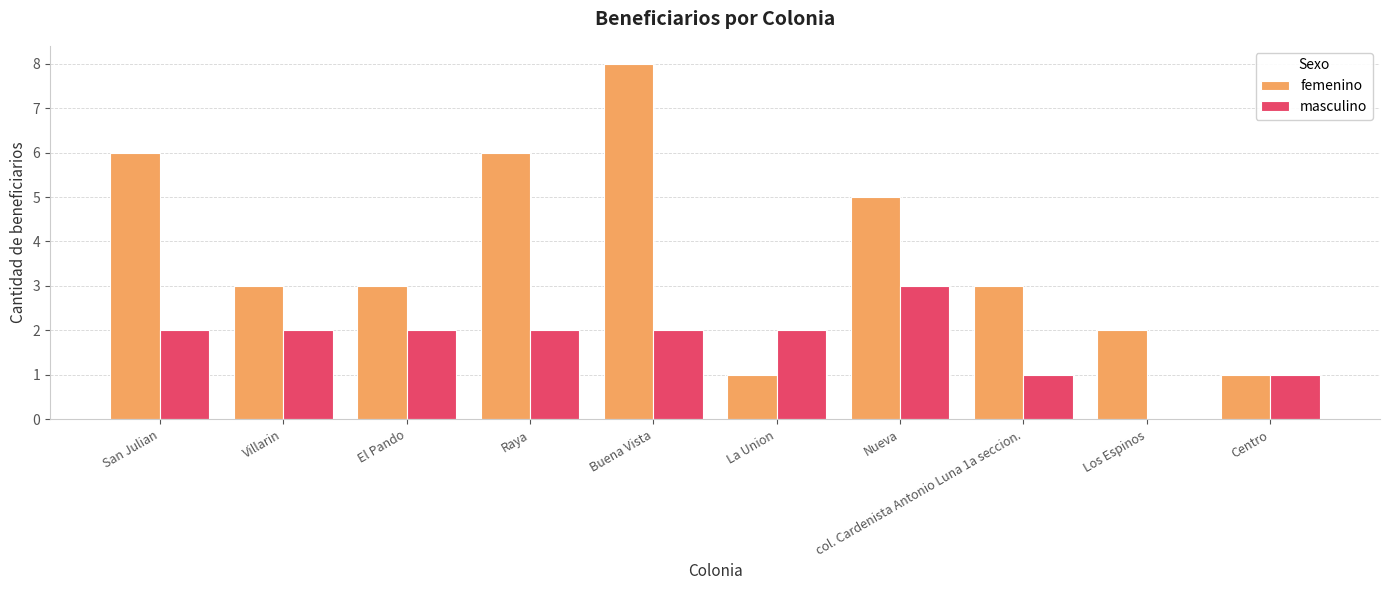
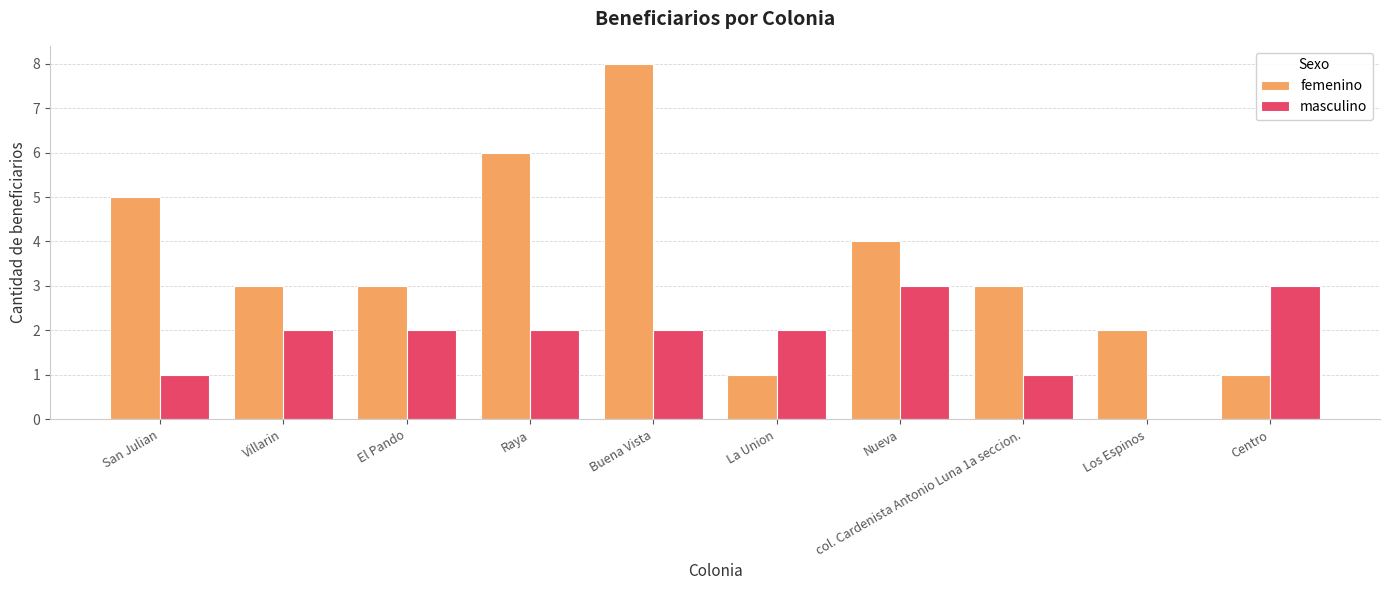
  {
    "femenino": {
-     "San Julian": 6,
+     "San Julian": 5,
      "Villarin": 3,
      "El Pando": 3,
      "Raya": 6,
      "Buena Vista": 8,
      "La Union": 1,
-     "Nueva": 5,
+     "Nueva": 4,
      "col. Cardenista Antonio Luna 1a seccion.": 3,
      "Los Espinos": 2,
      "Centro": 1
    },
    "masculino": {
-     "San Julian": 2,
+     "San Julian": 1,
      "Villarin": 2,
      "El Pando": 2,
      "Raya": 2,
      "Buena Vista": 2,
      "La Union": 2,
      "Nueva": 3,
      "col. Cardenista Antonio Luna 1a seccion.": 1,
      "Los Espinos": 0,
-     "Centro": 1
+     "Centro": 3
    }
  }
